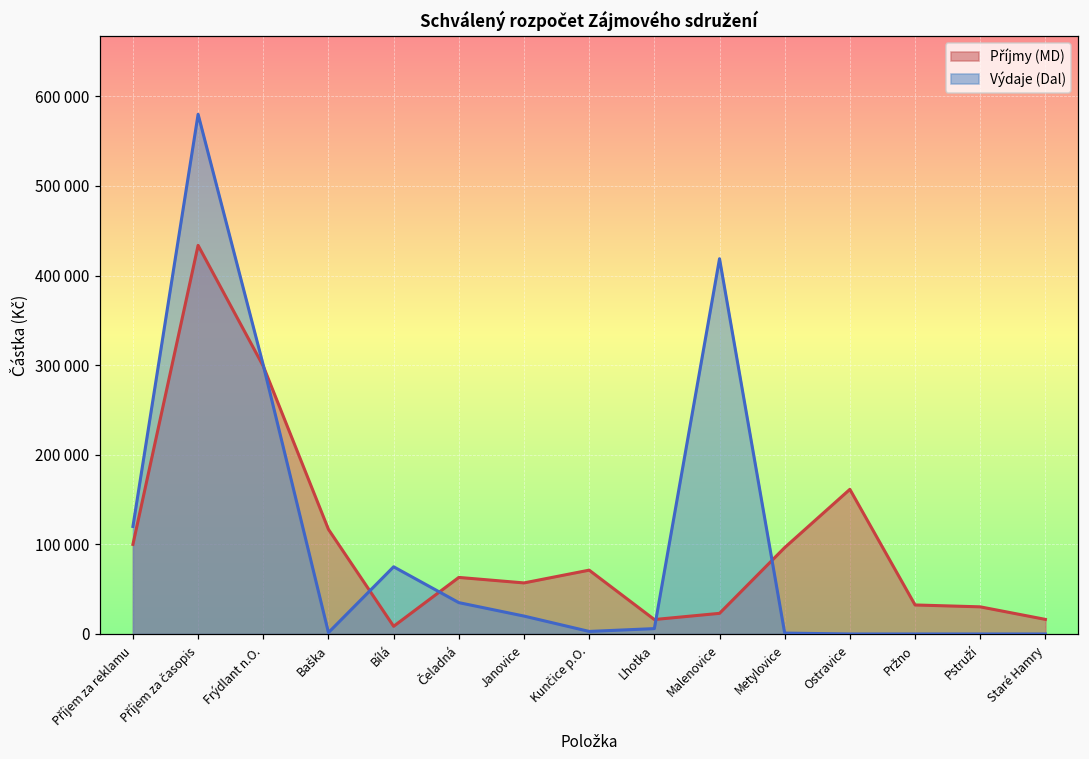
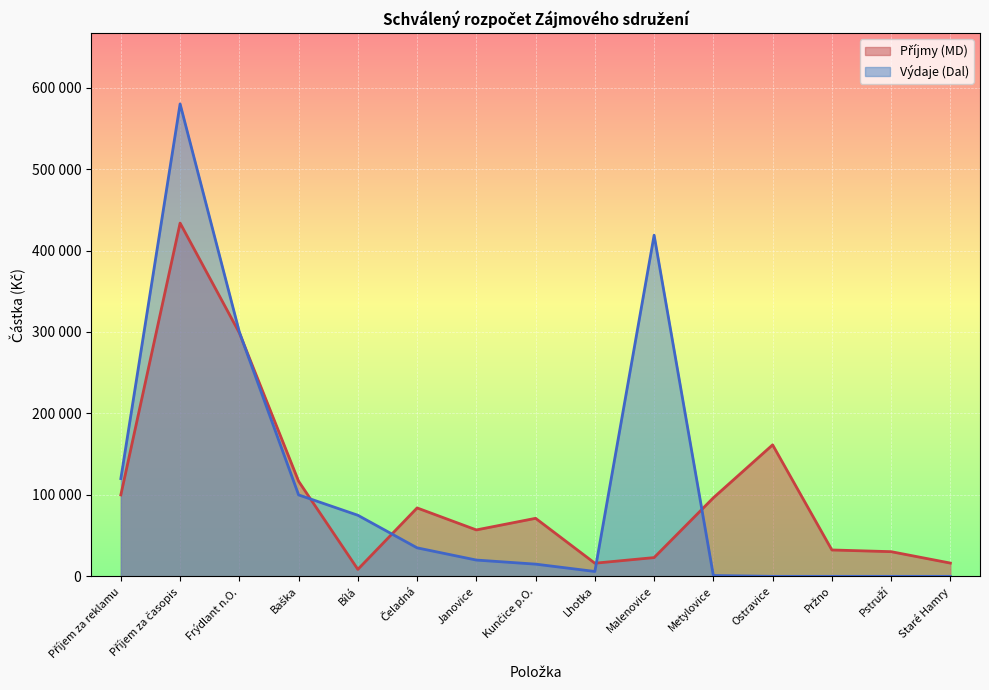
  {
    "Příjmy (MD)": {
      "Příjem za reklamu": 100000,
      "Příjem za časopis": 430000,
      "Baška": 120000,
      "Bílá": 10000,
-     "Čeladná": 60000,
+     "Čeladná": 80000,
      "Janovice": 60000,
      "Kunčice p.O.": 70000,
      "Lhotka": 20000,
      "Malenovice": 20000,
      "Metylovice": 100000,
      "Ostravice": 160000,
      "Pržno": 30000,
      "Pstruží": 30000,
      "Staré Hamry": 20000
    },
    "Výdaje (Dal)": {
      "Příjem za reklamu": 120000,
      "Příjem za časopis": 580000,
-     "Baška": 0,
+     "Baška": 100000,
      "Bílá": 80000,
      "Čeladná": 40000,
      "Janovice": 20000,
-     "Kunčice p.O.": 0,
+     "Kunčice p.O.": 20000,
      "Lhotka": 10000,
      "Malenovice": 420000,
      "Metylovice": 0,
      "Ostravice": 0,
      "Pržno": 0,
      "Pstruží": 0,
      "Staré Hamry": 0
    }
  }
